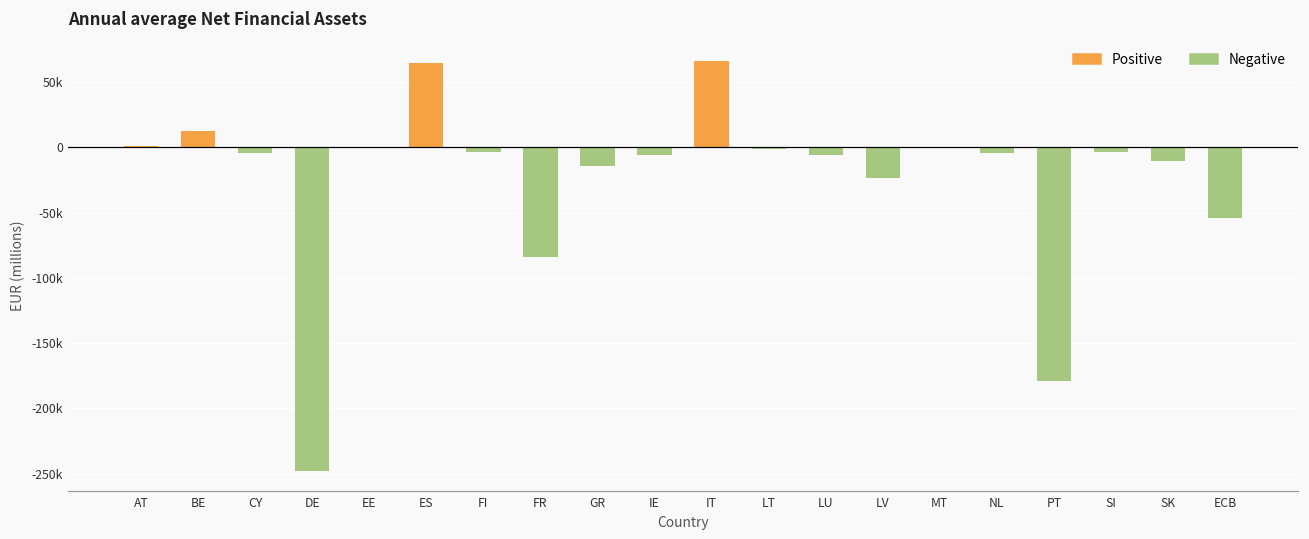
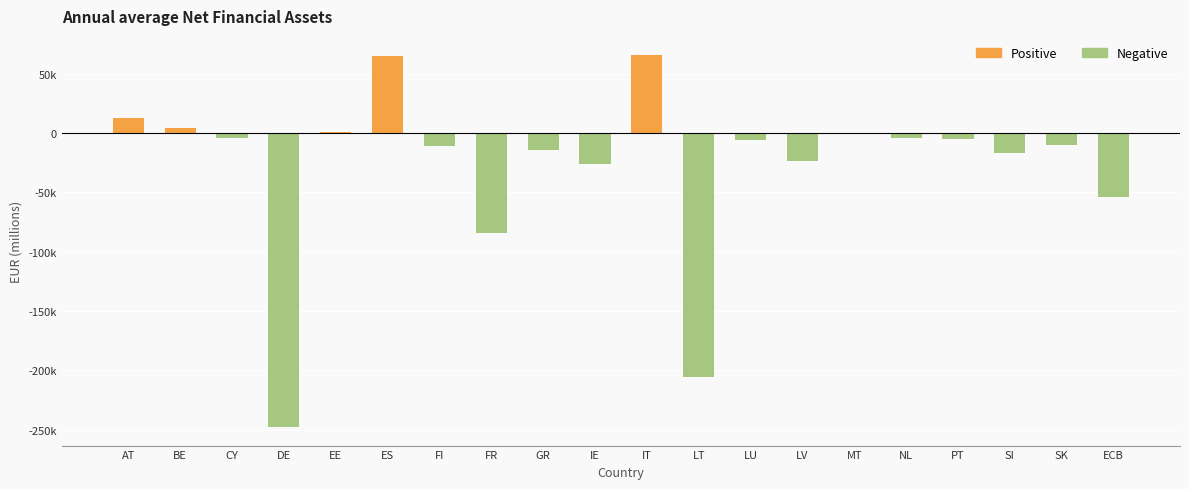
  {
-   "AT": 1000,
-   "BE": 13000,
+   "AT": 13000,
+   "BE": 4000,
    "CY": -5000,
    "DE": -248000,
    "ES": 65000,
-   "FI": -4000,
+   "FI": -11000,
    "FR": -84000,
    "GR": -15000,
-   "IE": -6000,
+   "IE": -26000,
    "IT": 66000,
-   "LT": -1000,
+   "LT": -206000,
    "LU": -6000,
    "LV": -23000,
    "NL": -4000,
-   "PT": -179000,
-   "SI": -4000,
+   "PT": -5000,
+   "SI": -17000,
    "SK": -10000,
    "ECB": -54000
  }
